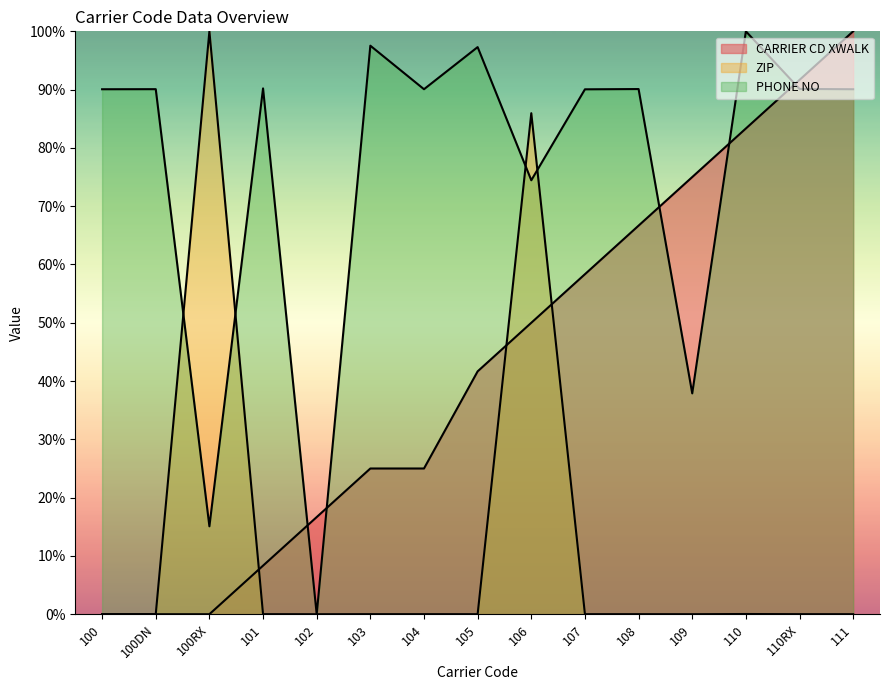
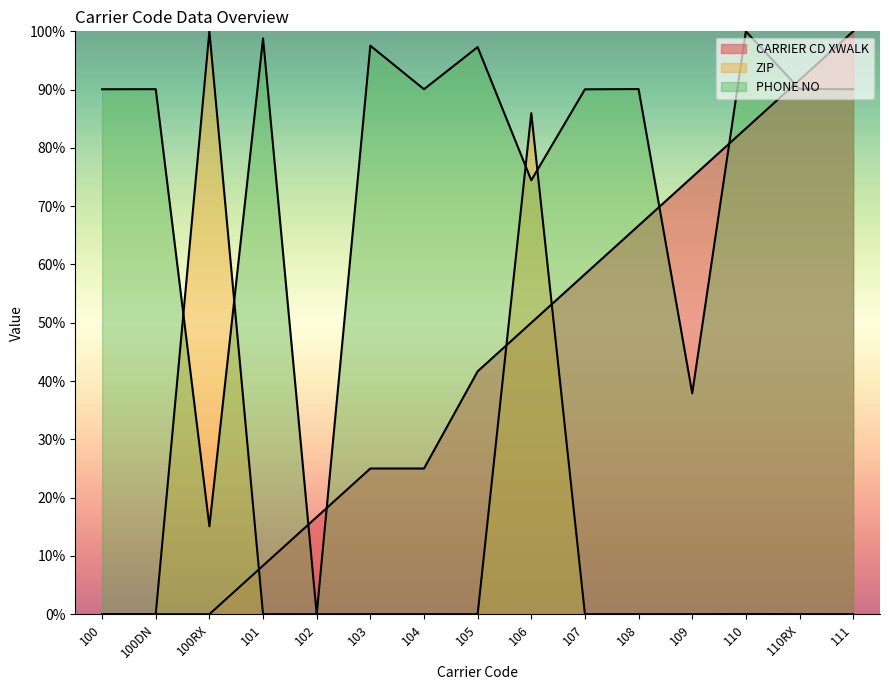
  {
    "CARRIER CD XWALK": {
      "100RX": "0%",
      "101": "8%",
      "102": "17%",
      "103": "25%",
      "104": "25%",
      "105": "42%",
      "106": "50%",
      "107": "58%",
      "108": "67%",
      "109": "75%",
      "110": "83%",
      "111": "100%"
    },
    "ZIP": {
      "100RX": "100%",
      "101": "0%",
      "103": "0%",
      "104": "0%",
      "105": "0%",
      "106": "86%",
      "107": "0%",
      "108": "0%",
      "109": "0%",
      "110": "0%",
      "110RX": "0%",
      "111": "0%"
    },
    "PHONE NO": {
      "100": "90%",
      "100DN": "90%",
      "100RX": "15%",
-     "101": "90%",
+     "101": "99%",
      "103": "98%",
      "104": "90%",
      "105": "97%",
      "106": "74%",
      "107": "90%",
      "108": "90%",
      "109": "38%",
      "110": "100%"
    }
  }
